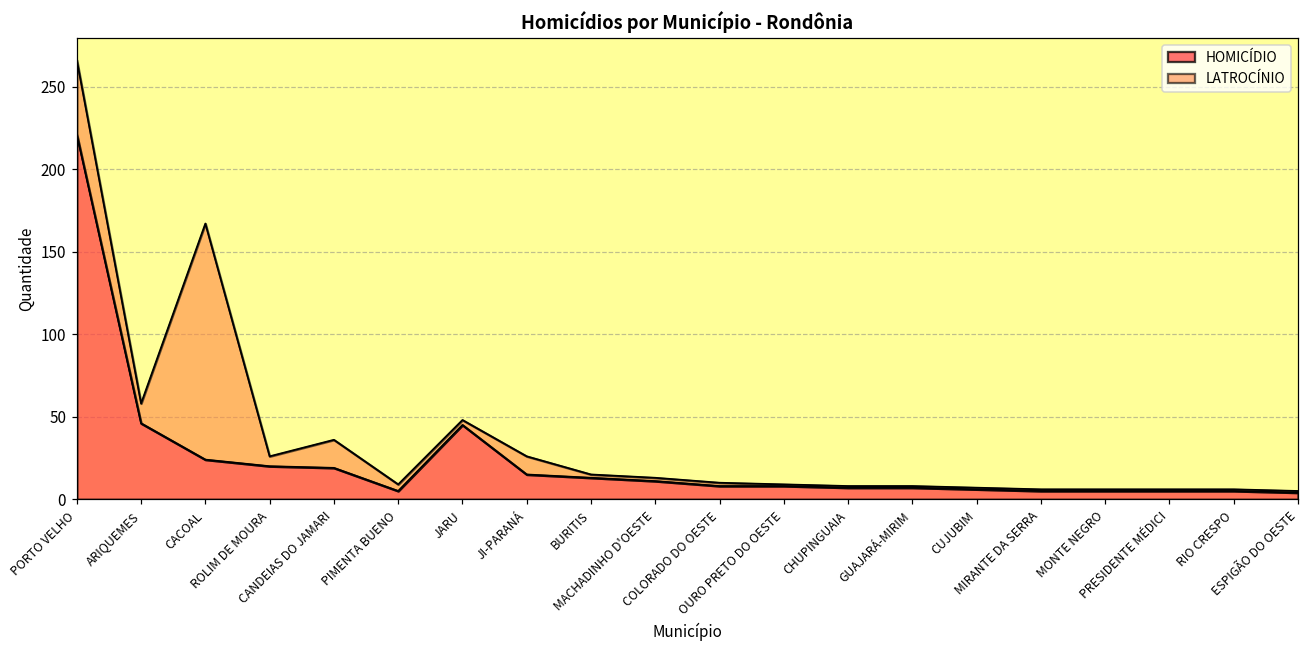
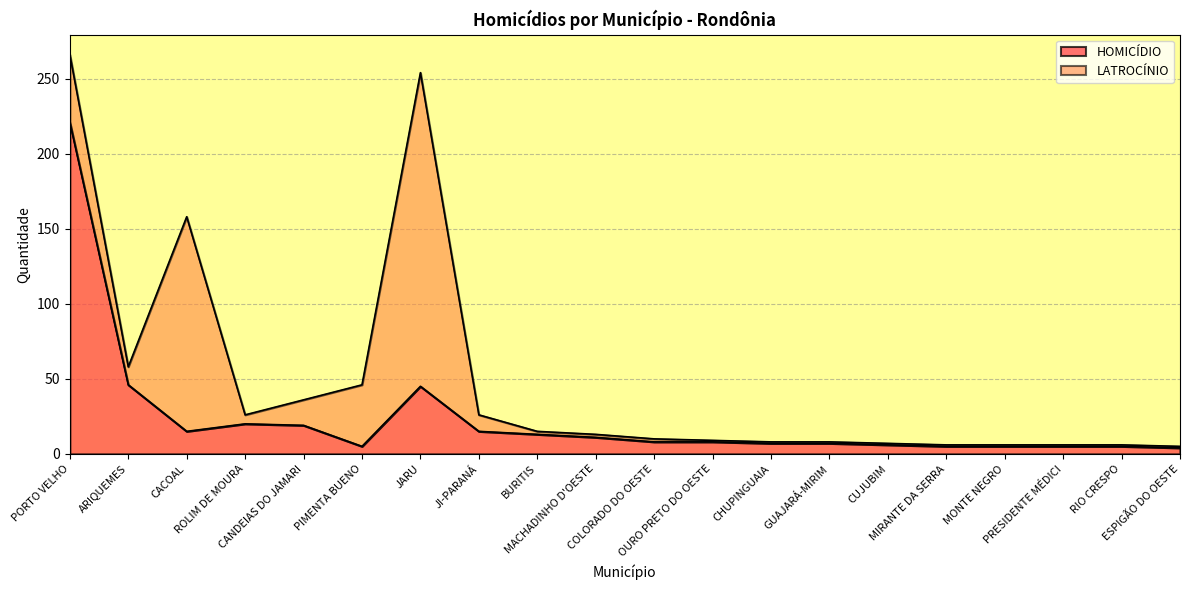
  {
    "HOMICÍDIO": {
      "PORTO VELHO": 221,
      "ARIQUEMES": 46,
-     "CACOAL": 24,
+     "CACOAL": 15,
      "ROLIM DE MOURA": 20,
      "CANDEIAS DO JAMARI": 19,
      "PIMENTA BUENO": 5,
      "JARU": 45,
      "JI-PARANÁ": 15,
      "BURITIS": 13,
      "MACHADINHO D'OESTE": 11,
      "COLORADO DO OESTE": 8
    },
    "LATROCÍNIO": {
      "PORTO VELHO": 45,
      "ARIQUEMES": 12,
      "CACOAL": 143,
      "ROLIM DE MOURA": 6,
      "CANDEIAS DO JAMARI": 17,
-     "PIMENTA BUENO": 4,
-     "JARU": 3,
+     "PIMENTA BUENO": 41,
+     "JARU": 209,
      "JI-PARANÁ": 11,
      "BURITIS": 2,
      "MACHADINHO D'OESTE": 2,
      "COLORADO DO OESTE": 2
    }
  }
